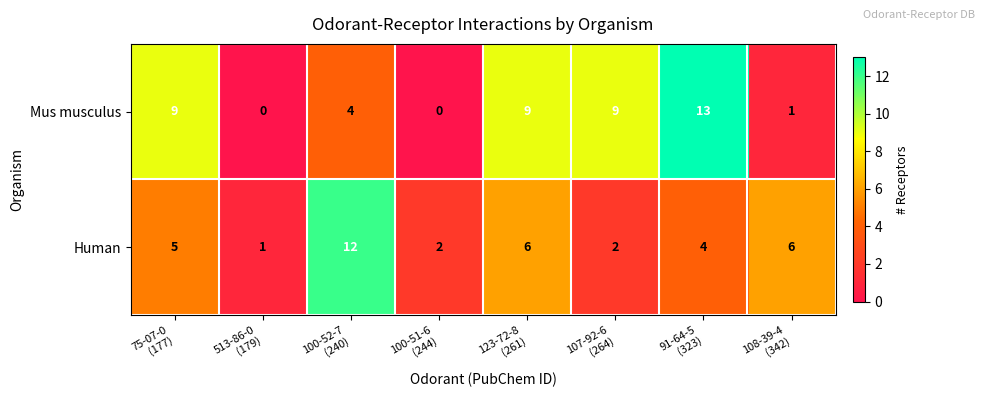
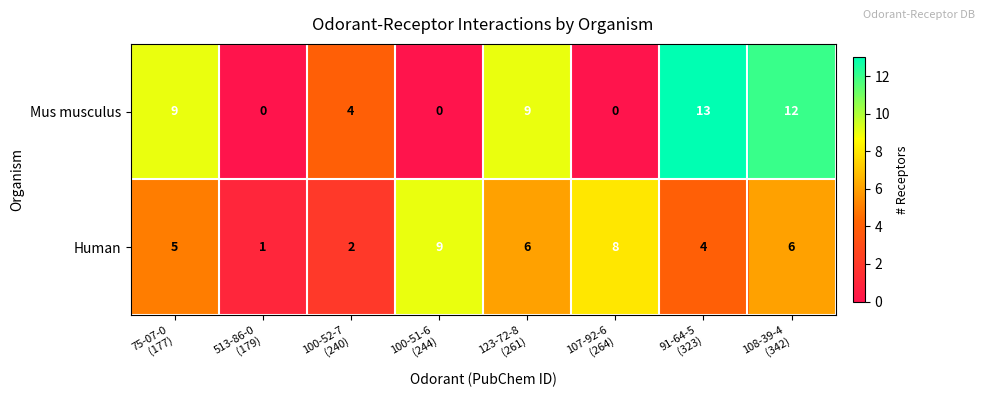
  {
    "Mus musculus": {
      "75-07-0 (177)": 9,
      "513-86-0 (179)": 0,
      "100-52-7 (240)": 4,
      "100-51-6 (244)": 0,
      "123-72-8 (261)": 9,
-     "107-92-6 (264)": 9,
+     "107-92-6 (264)": 0,
      "91-64-5 (323)": 13,
-     "108-39-4 (342)": 1
+     "108-39-4 (342)": 12
    },
    "Human": {
      "75-07-0 (177)": 5,
      "513-86-0 (179)": 1,
-     "100-52-7 (240)": 12,
-     "100-51-6 (244)": 2,
+     "100-52-7 (240)": 2,
+     "100-51-6 (244)": 9,
      "123-72-8 (261)": 6,
-     "107-92-6 (264)": 2,
+     "107-92-6 (264)": 8,
      "91-64-5 (323)": 4,
      "108-39-4 (342)": 6
    }
  }
